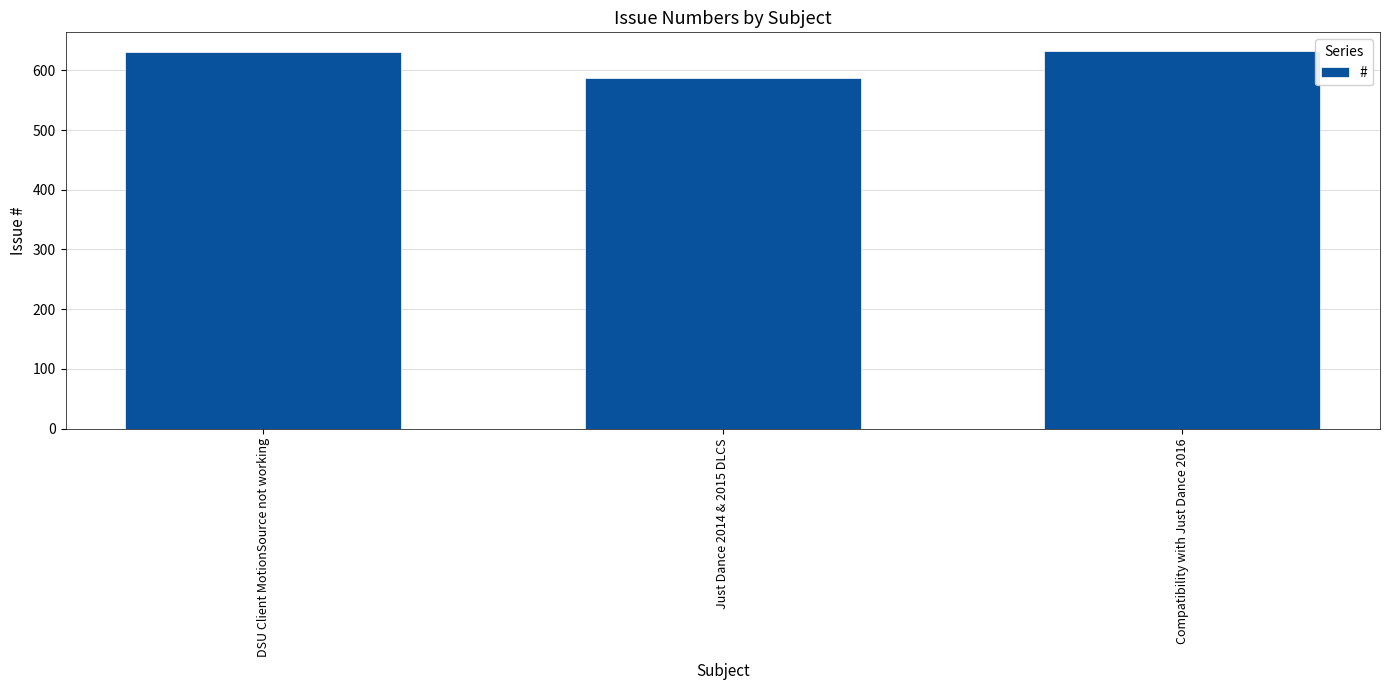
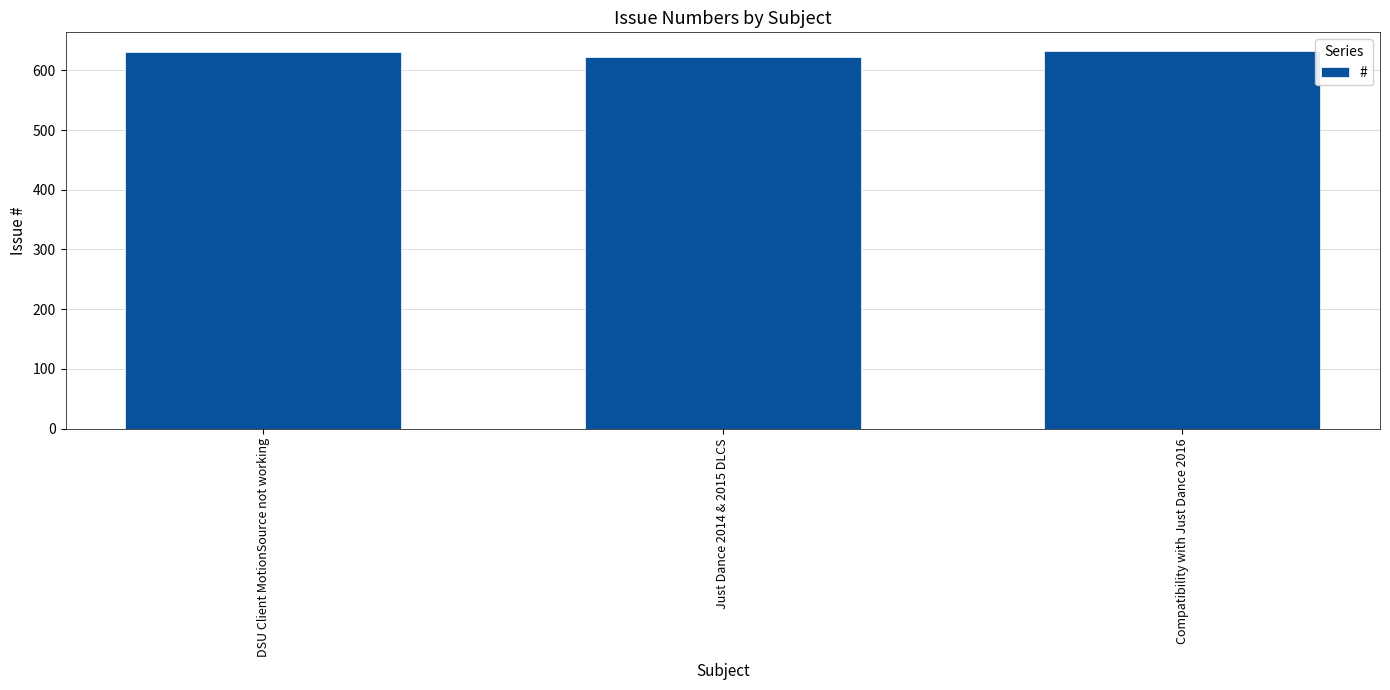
  {
    "DSU Client MotionSource not working": 630,
-   "Just Dance 2014 & 2015 DLCS": 590,
+   "Just Dance 2014 & 2015 DLCS": 620,
    "Compatibility with Just Dance 2016": 630
  }
